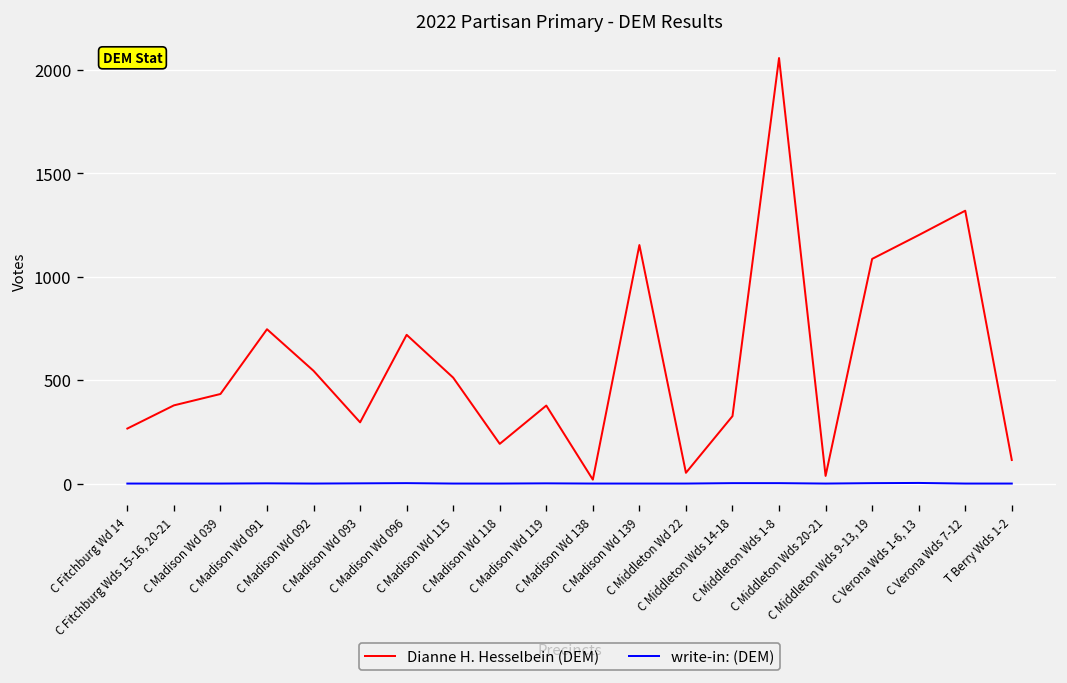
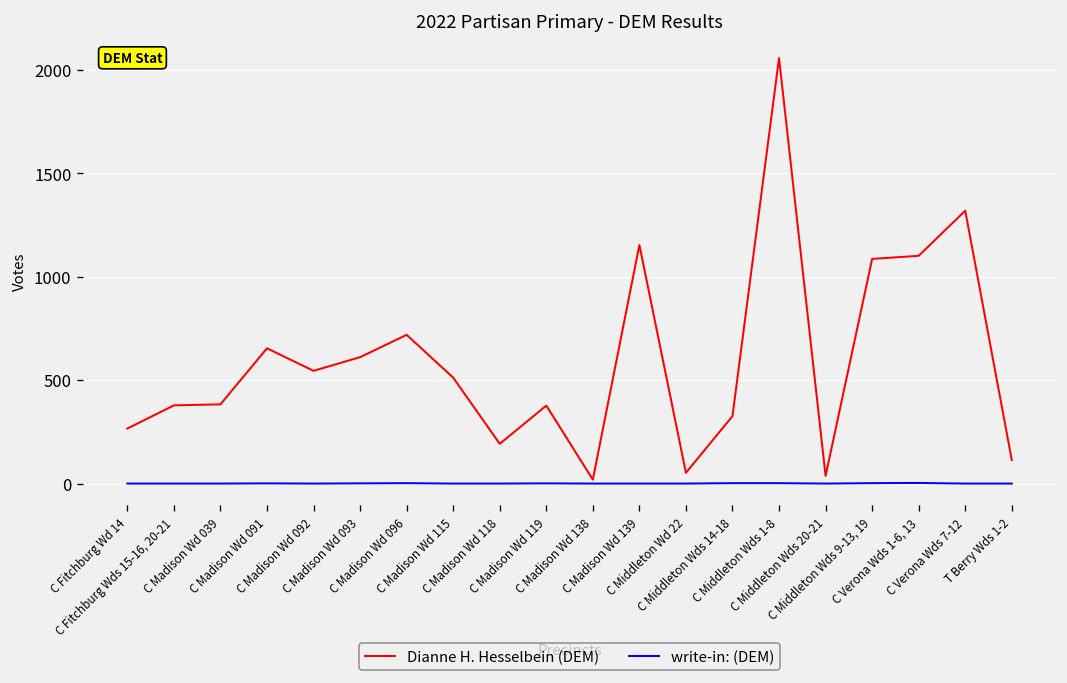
  {
    "Dianne H. Hesselbein (DEM)": {
      "C Fitchburg Wd 14": 270,
      "C Fitchburg Wds 15-16, 20-21": 380,
-     "C Madison Wd 039": 430,
-     "C Madison Wd 091": 750,
+     "C Madison Wd 039": 380,
+     "C Madison Wd 091": 650,
      "C Madison Wd 092": 550,
-     "C Madison Wd 093": 300,
+     "C Madison Wd 093": 610,
      "C Madison Wd 096": 720,
      "C Madison Wd 115": 510,
      "C Madison Wd 118": 190,
      "C Madison Wd 119": 380,
      "C Madison Wd 138": 20,
      "C Madison Wd 139": 1150,
      "C Middleton Wd 22": 50,
      "C Middleton Wds 14-18": 330,
      "C Middleton Wds 1-8": 2060,
      "C Middleton Wds 20-21": 40,
      "C Middleton Wds 9-13, 19": 1090,
-     "C Verona Wds 1-6, 13": 1200,
+     "C Verona Wds 1-6, 13": 1100,
      "C Verona Wds 7-12": 1320,
      "T Berry Wds 1-2": 110
    },
    "write-in: (DEM)": {
      "C Fitchburg Wd 14": 0,
      "C Fitchburg Wds 15-16, 20-21": 0,
      "C Madison Wd 039": 0,
      "C Madison Wd 091": 0,
      "C Madison Wd 092": 0,
      "C Madison Wd 093": 0,
      "C Madison Wd 096": 0,
      "C Madison Wd 115": 0,
      "C Madison Wd 118": 0,
      "C Madison Wd 119": 0,
      "C Madison Wd 138": 0,
      "C Madison Wd 139": 0,
      "C Middleton Wd 22": 0,
      "C Middleton Wds 14-18": 0,
      "C Middleton Wds 1-8": 0,
      "C Middleton Wds 20-21": 0,
      "C Middleton Wds 9-13, 19": 0,
      "C Verona Wds 1-6, 13": 0,
      "C Verona Wds 7-12": 0,
      "T Berry Wds 1-2": 0
    }
  }
